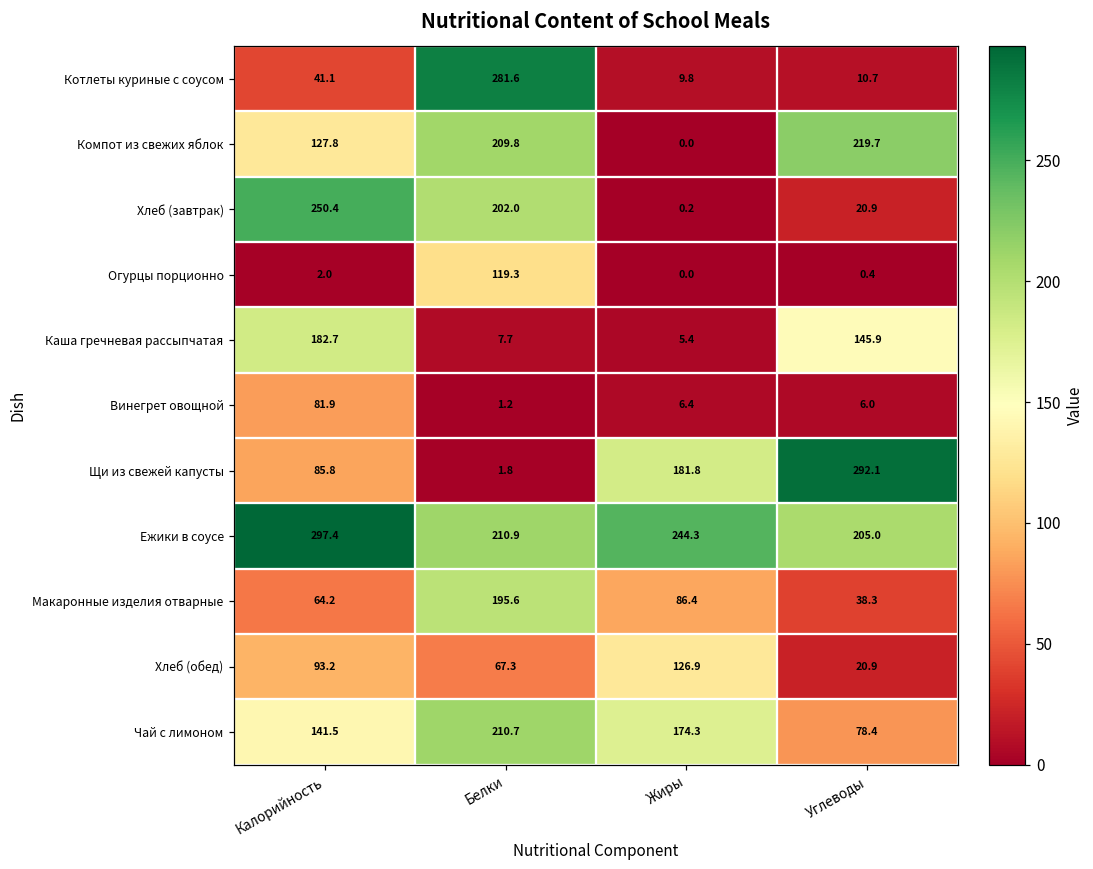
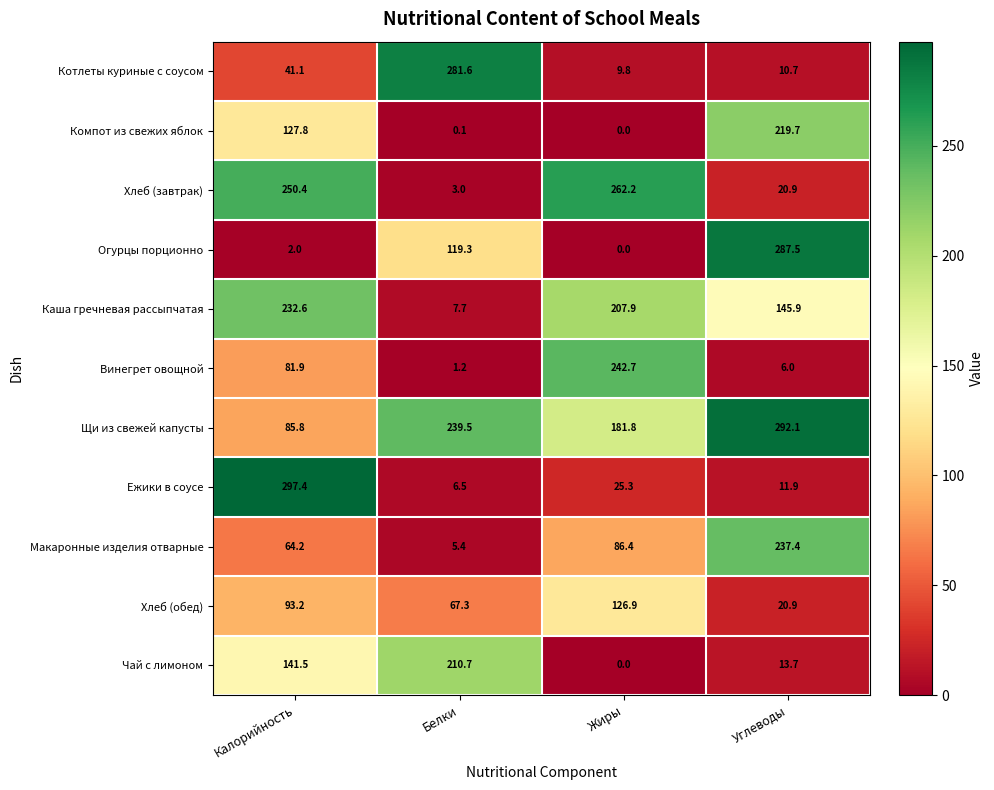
  {
    "Котлеты куриные с соусом": {
      "Калорийность": 41.1,
      "Белки": 281.6,
      "Жиры": 9.8,
      "Углеводы": 10.7
    },
    "Компот из свежих яблок": {
      "Калорийность": 127.8,
-     "Белки": 209.8,
+     "Белки": 0.1,
      "Жиры": 0.0,
      "Углеводы": 219.7
    },
    "Хлеб (завтрак)": {
      "Калорийность": 250.4,
-     "Белки": 202.0,
-     "Жиры": 0.2,
+     "Белки": 3.0,
+     "Жиры": 262.2,
      "Углеводы": 20.9
    },
    "Огурцы порционно": {
      "Калорийность": 2.0,
      "Белки": 119.3,
      "Жиры": 0.0,
-     "Углеводы": 0.4
+     "Углеводы": 287.5
    },
    "Каша гречневая рассыпчатая": {
-     "Калорийность": 182.7,
+     "Калорийность": 232.6,
      "Белки": 7.7,
-     "Жиры": 5.4,
+     "Жиры": 207.9,
      "Углеводы": 145.9
    },
    "Винегрет овощной": {
      "Калорийность": 81.9,
      "Белки": 1.2,
-     "Жиры": 6.4,
+     "Жиры": 242.7,
      "Углеводы": 6.0
    },
    "Щи из свежей капусты": {
      "Калорийность": 85.8,
-     "Белки": 1.8,
+     "Белки": 239.5,
      "Жиры": 181.8,
      "Углеводы": 292.1
    },
    "Ежики в соусе": {
      "Калорийность": 297.4,
-     "Белки": 210.9,
-     "Жиры": 244.3,
-     "Углеводы": 205.0
+     "Белки": 6.5,
+     "Жиры": 25.3,
+     "Углеводы": 11.9
    },
    "Макаронные изделия отварные": {
      "Калорийность": 64.2,
-     "Белки": 195.6,
+     "Белки": 5.4,
      "Жиры": 86.4,
-     "Углеводы": 38.3
+     "Углеводы": 237.4
    },
    "Хлеб (обед)": {
      "Калорийность": 93.2,
      "Белки": 67.3,
      "Жиры": 126.9,
      "Углеводы": 20.9
    },
    "Чай с лимоном": {
      "Калорийность": 141.5,
      "Белки": 210.7,
-     "Жиры": 174.3,
-     "Углеводы": 78.4
+     "Жиры": 0.0,
+     "Углеводы": 13.7
    }
  }
